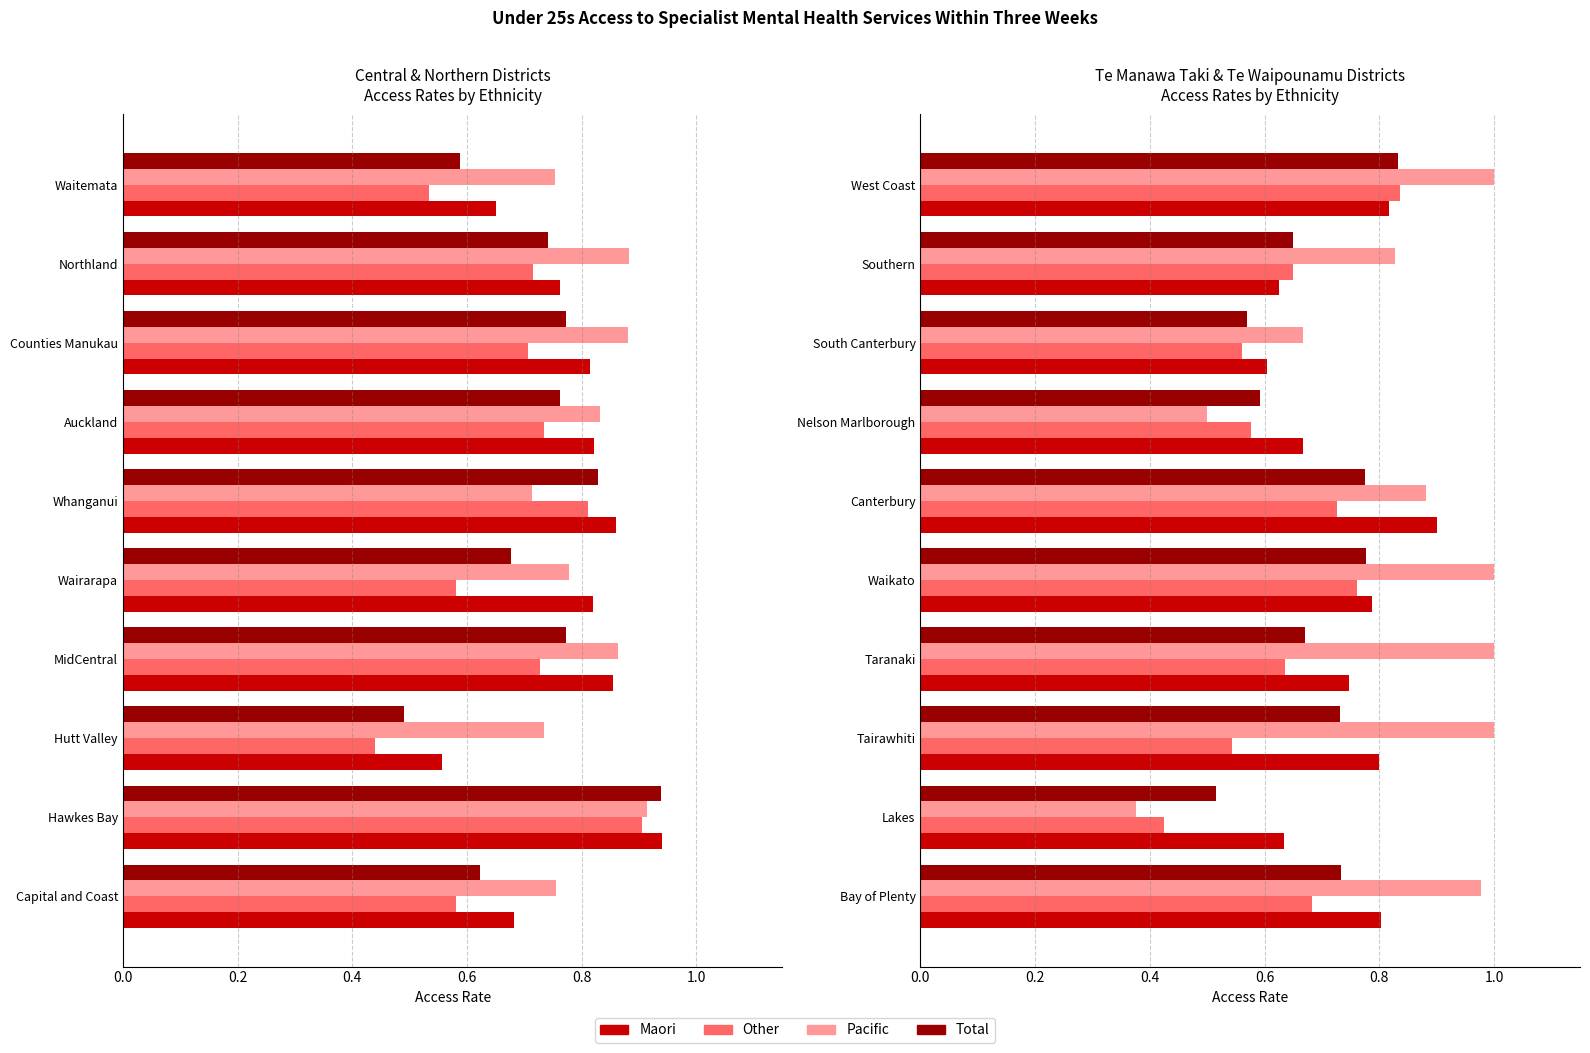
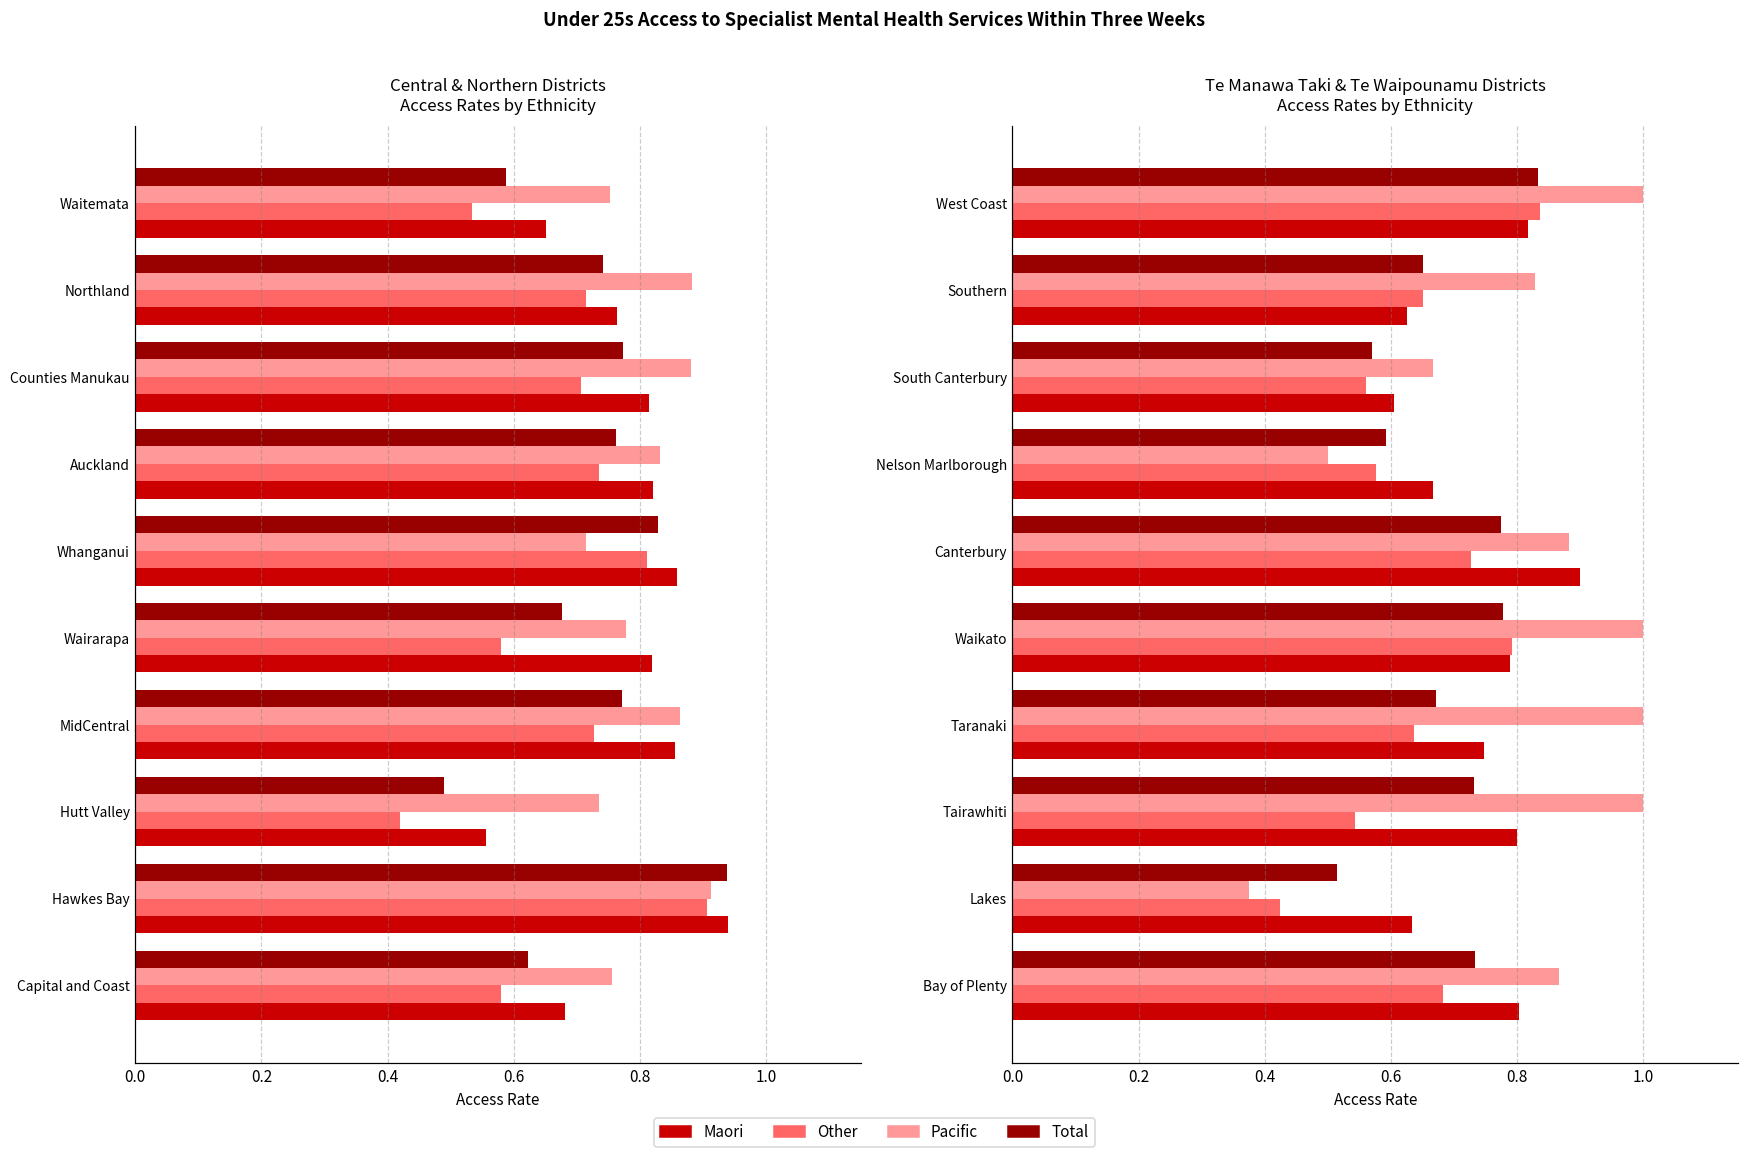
  {
    "Central & Northern Districts Access Rates by Ethnicity": {
      "Other": {
        "Waitemata": 0.53,
        "Northland": 0.72,
        "Counties Manukau": 0.71,
        "Auckland": 0.74,
        "Whanganui": 0.81,
        "Wairarapa": 0.58,
        "MidCentral": 0.73,
-       "Hutt Valley": 0.44,
+       "Hutt Valley": 0.42,
        "Hawkes Bay": 0.91,
        "Capital and Coast": 0.58
      },
      "Pacific": {
        "Waitemata": 0.75,
        "Northland": 0.88,
        "Counties Manukau": 0.88,
        "Auckland": 0.83,
        "Whanganui": 0.71,
        "Wairarapa": 0.78,
        "MidCentral": 0.86,
        "Hutt Valley": 0.74,
        "Hawkes Bay": 0.91,
        "Capital and Coast": 0.76
      }
    },
    "Te Manawa Taki & Te Waipounamu Districts Access Rates by Ethnicity": {
      "Other": {
        "West Coast": 0.84,
        "Southern": 0.65,
        "South Canterbury": 0.56,
        "Nelson Marlborough": 0.58,
        "Canterbury": 0.73,
-       "Waikato": 0.76,
+       "Waikato": 0.79,
        "Taranaki": 0.64,
        "Tairawhiti": 0.54,
        "Lakes": 0.42,
        "Bay of Plenty": 0.68
      },
      "Pacific": {
        "West Coast": 1.00,
        "Southern": 0.83,
        "South Canterbury": 0.67,
        "Nelson Marlborough": 0.50,
        "Canterbury": 0.88,
        "Waikato": 1.00,
        "Taranaki": 1.00,
        "Tairawhiti": 1.00,
        "Lakes": 0.38,
-       "Bay of Plenty": 0.98
+       "Bay of Plenty": 0.87
      }
    }
  }
